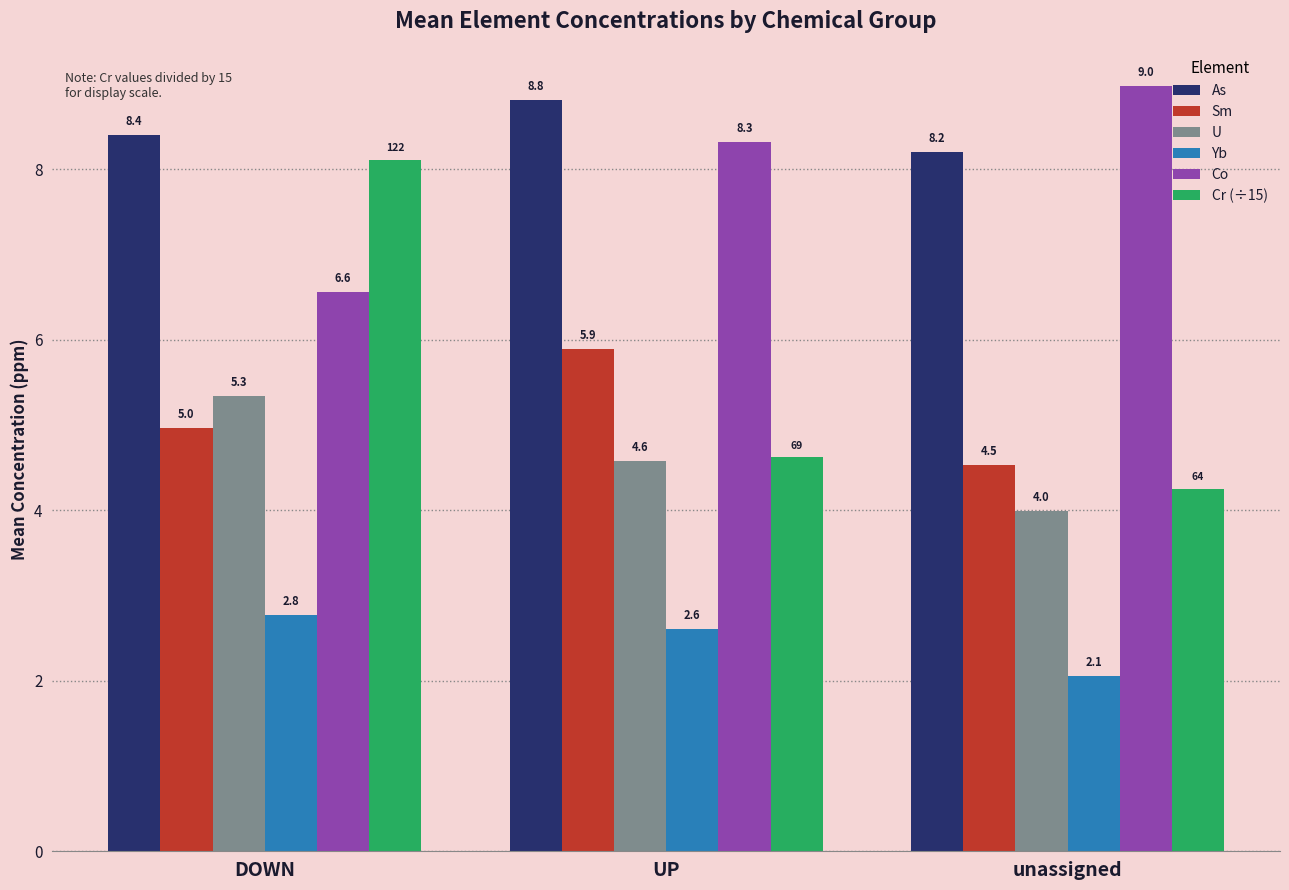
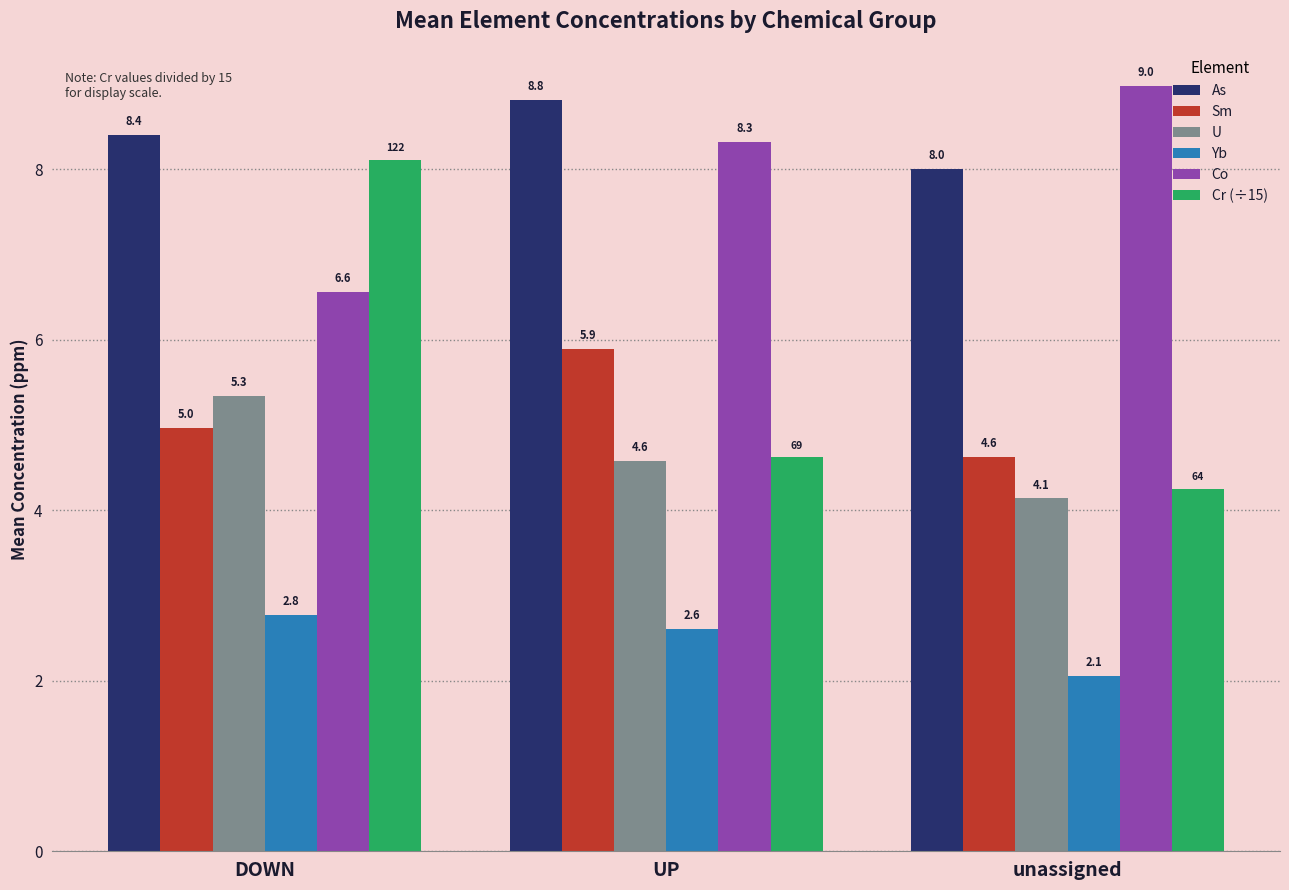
  {
    "As": {
      "DOWN": 8.4,
      "UP": 8.8,
-     "unassigned": 8.2
+     "unassigned": 8.0
    },
    "Sm": {
      "DOWN": 5.0,
      "UP": 5.9,
-     "unassigned": 4.5
+     "unassigned": 4.6
    },
    "U": {
      "DOWN": 5.3,
      "UP": 4.6,
-     "unassigned": 4.0
+     "unassigned": 4.1
    },
    "Yb": {
      "DOWN": 2.8,
      "UP": 2.6,
      "unassigned": 2.1
    },
    "Co": {
      "DOWN": 6.6,
      "UP": 8.3,
      "unassigned": 9.0
    }
  }
